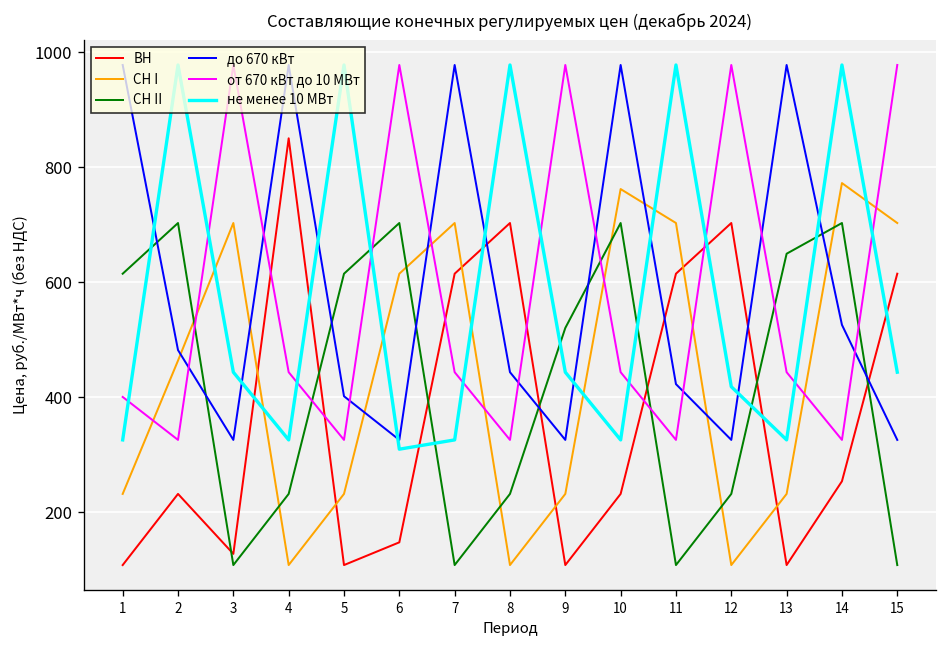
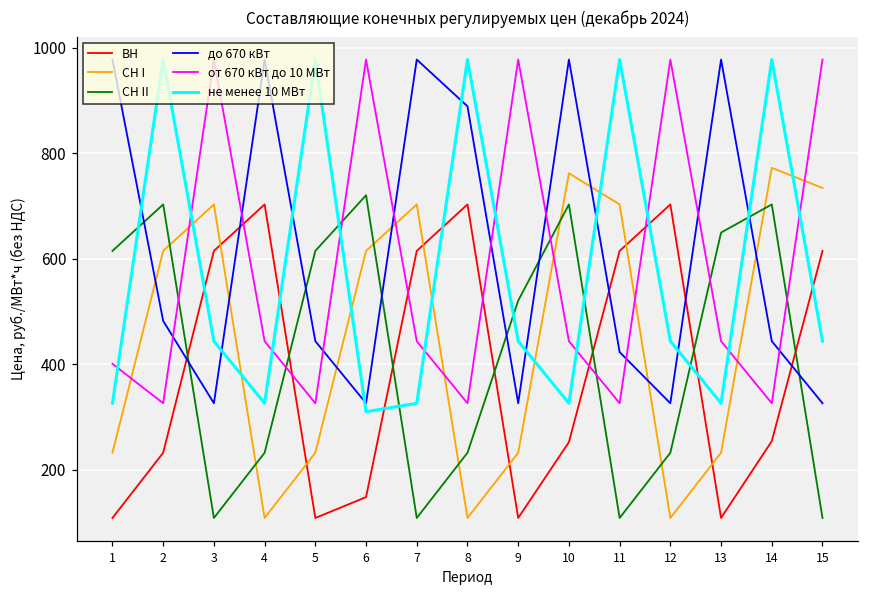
  {
    "ВН": {
      "1": 110,
      "2": 230,
-     "3": 130,
-     "4": 850,
+     "3": 610,
+     "4": 700,
      "5": 110,
      "6": 150,
      "7": 610,
      "8": 700,
      "9": 110,
-     "10": 230,
+     "10": 250,
      "11": 610,
      "12": 700,
      "13": 110,
      "14": 250,
      "15": 610
    },
    "СН I": {
      "1": 230,
-     "2": 460,
+     "2": 610,
      "3": 700,
      "4": 110,
      "5": 230,
      "6": 610,
      "7": 700,
      "8": 110,
      "9": 230,
      "10": 760,
      "11": 700,
      "12": 110,
      "13": 230,
      "14": 770,
-     "15": 700
+     "15": 730
    },
    "СН II": {
      "1": 610,
      "2": 700,
      "3": 110,
      "4": 230,
      "5": 610,
-     "6": 700,
+     "6": 720,
      "7": 110,
      "8": 230,
      "9": 520,
      "10": 700,
      "11": 110,
      "12": 230,
      "13": 650,
      "14": 700,
      "15": 110
    },
    "до 670 кВт": {
      "2": 480,
      "3": 330,
-     "5": 400,
+     "5": 440,
      "6": 330,
      "7": 980,
-     "8": 440,
+     "8": 890,
      "9": 330,
      "10": 980,
      "11": 420,
      "12": 330,
      "13": 980,
-     "14": 530,
+     "14": 440,
      "15": 330
    },
    "от 670 кВт до 10 МВт": {
      "1": 400,
      "2": 330,
      "4": 440,
      "5": 330,
      "6": 980,
      "7": 440,
      "8": 330,
      "9": 980,
      "10": 440,
      "11": 330,
      "12": 980,
      "13": 440,
      "14": 330,
      "15": 980
    },
    "не менее 10 МВт": {
      "1": 330,
      "3": 440,
      "4": 330,
      "6": 310,
      "7": 330,
      "8": 980,
      "9": 440,
      "10": 330,
      "11": 980,
-     "12": 420,
+     "12": 440,
      "13": 330,
      "14": 980,
      "15": 440
    }
  }
